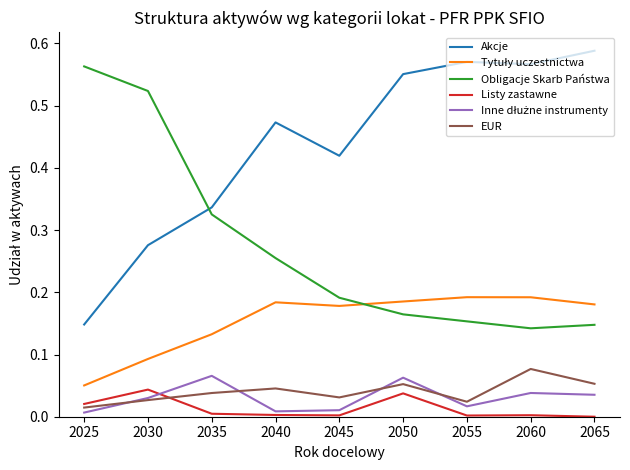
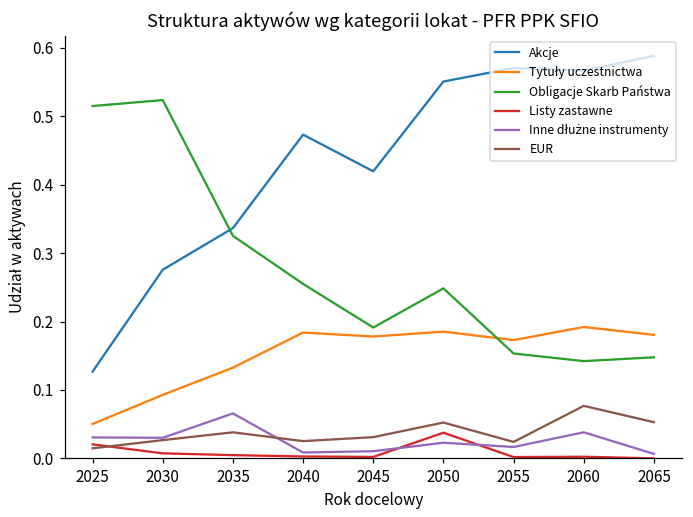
  {
    "Akcje": {
-     "2025": 0.15,
+     "2025": 0.13,
      "2030": 0.28,
      "2035": 0.34,
      "2040": 0.47,
      "2045": 0.42,
      "2050": 0.55
    },
    "Tytuły uczestnictwa": {
      "2025": 0.05,
      "2030": 0.09,
      "2035": 0.13,
      "2040": 0.18,
      "2045": 0.18,
      "2050": 0.19,
-     "2055": 0.19,
+     "2055": 0.17,
      "2060": 0.19,
      "2065": 0.18
    },
    "Obligacje Skarb Państwa": {
-     "2025": 0.56,
+     "2025": 0.51,
      "2030": 0.52,
      "2035": 0.33,
      "2040": 0.25,
      "2045": 0.19,
-     "2050": 0.16,
+     "2050": 0.25,
      "2055": 0.15,
      "2060": 0.14,
      "2065": 0.15
    },
    "Listy zastawne": {
      "2025": 0.02,
-     "2030": 0.04,
+     "2030": 0.01,
      "2035": 0.00,
      "2040": 0.00,
      "2045": 0.00,
      "2050": 0.04,
      "2055": 0.00,
      "2060": 0.00,
      "2065": 0.00
    },
    "Inne dłużne instrumenty": {
-     "2025": 0.01,
+     "2025": 0.03,
      "2035": 0.07,
      "2040": 0.01,
      "2045": 0.01,
-     "2050": 0.06,
+     "2050": 0.02,
      "2055": 0.02,
      "2060": 0.04,
-     "2065": 0.04
+     "2065": 0.01
    },
    "EUR": {
      "2025": 0.01,
      "2035": 0.04,
-     "2040": 0.05,
+     "2040": 0.03,
      "2045": 0.03,
      "2050": 0.05,
      "2055": 0.02,
      "2060": 0.08,
      "2065": 0.05
    }
  }
